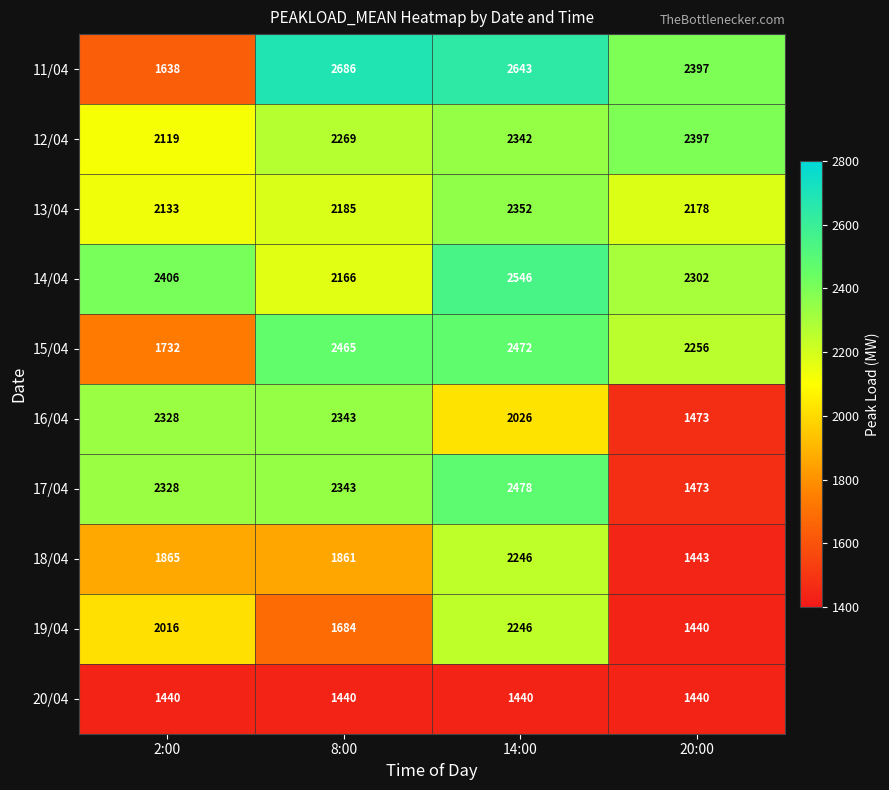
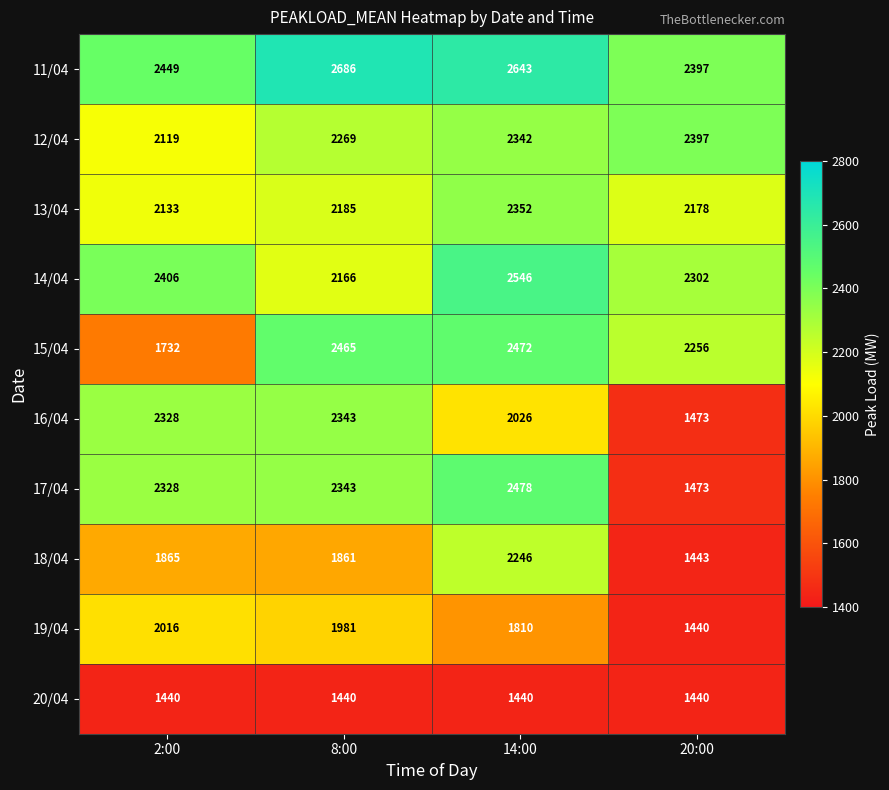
  {
    "11/04": {
-     "2:00": 1638,
+     "2:00": 2449,
      "8:00": 2686,
      "14:00": 2643,
      "20:00": 2397
    },
    "12/04": {
      "2:00": 2119,
      "8:00": 2269,
      "14:00": 2342,
      "20:00": 2397
    },
    "13/04": {
      "2:00": 2133,
      "8:00": 2185,
      "14:00": 2352,
      "20:00": 2178
    },
    "14/04": {
      "2:00": 2406,
      "8:00": 2166,
      "14:00": 2546,
      "20:00": 2302
    },
    "15/04": {
      "2:00": 1732,
      "8:00": 2465,
      "14:00": 2472,
      "20:00": 2256
    },
    "16/04": {
      "2:00": 2328,
      "8:00": 2343,
      "14:00": 2026,
      "20:00": 1473
    },
    "17/04": {
      "2:00": 2328,
      "8:00": 2343,
      "14:00": 2478,
      "20:00": 1473
    },
    "18/04": {
      "2:00": 1865,
      "8:00": 1861,
      "14:00": 2246,
      "20:00": 1443
    },
    "19/04": {
      "2:00": 2016,
-     "8:00": 1684,
-     "14:00": 2246,
+     "8:00": 1981,
+     "14:00": 1810,
      "20:00": 1440
    },
    "20/04": {
      "2:00": 1440,
      "8:00": 1440,
      "14:00": 1440,
      "20:00": 1440
    }
  }
